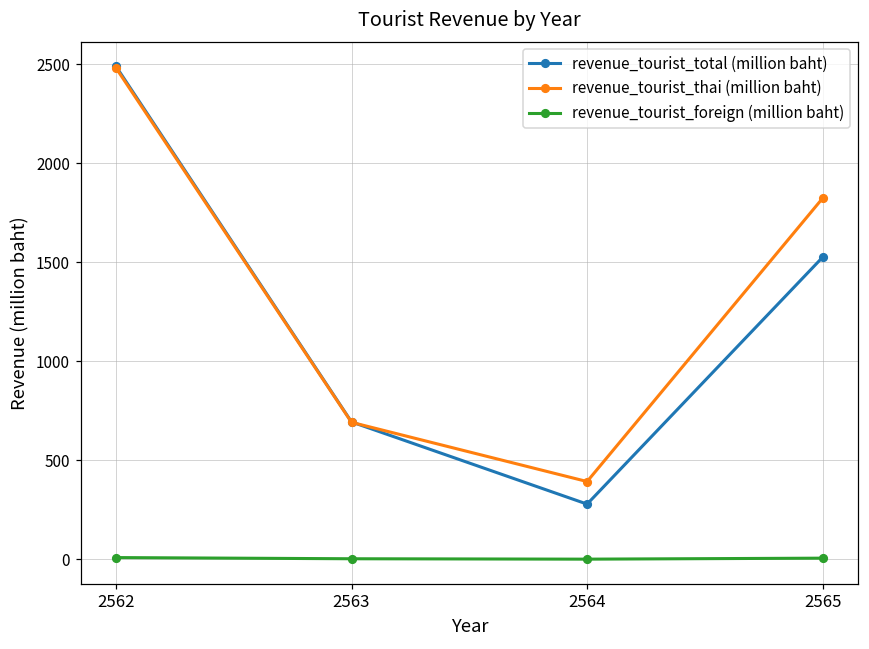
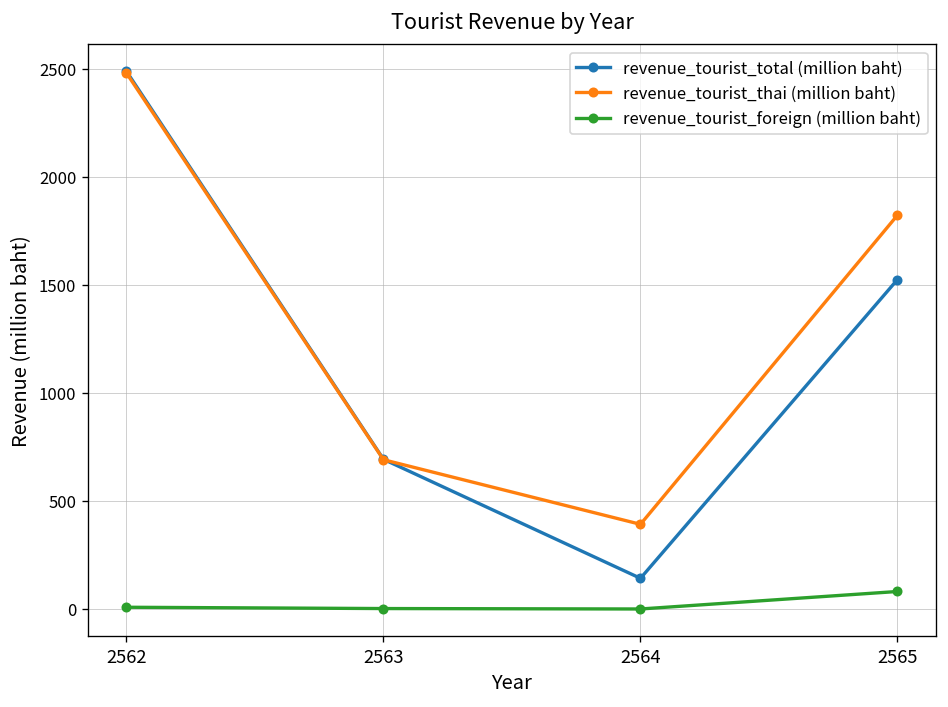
  {
    "revenue_tourist_total (million baht)": {
-     "2564": 280,
+     "2564": 140,
      "2565": 1530
    },
    "revenue_tourist_thai (million baht)": {
      "2564": 390,
      "2565": 1820
    },
    "revenue_tourist_foreign (million baht)": {
      "2562": 10,
      "2563": 0,
      "2564": 0,
-     "2565": 10
+     "2565": 80
    }
  }
